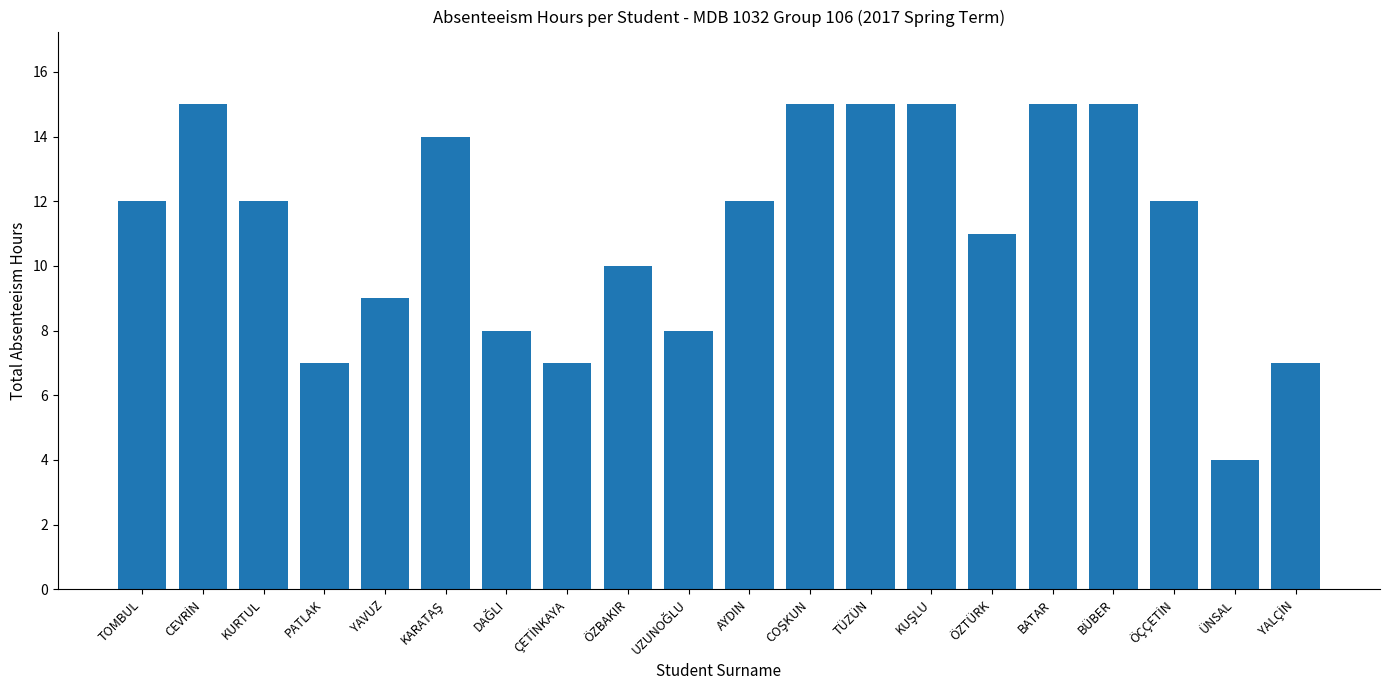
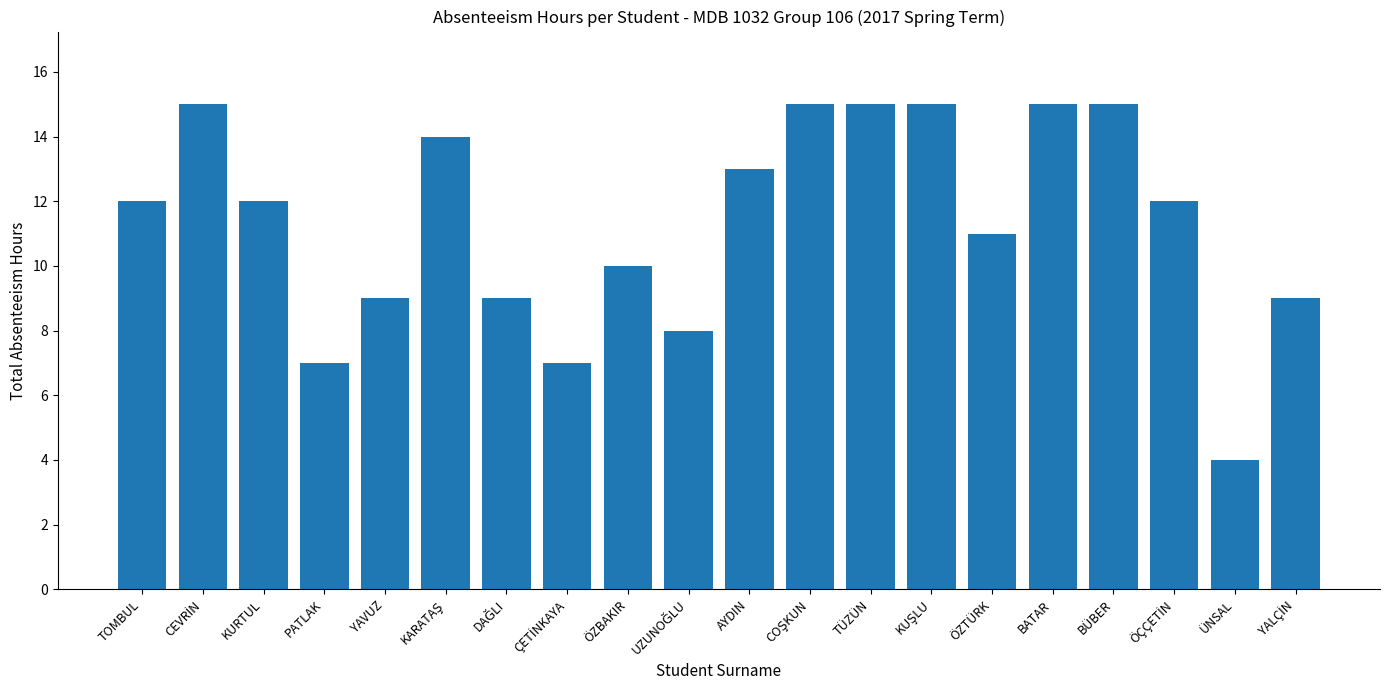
  {
    "TOMBUL": 12,
    "CEVRİN": 15,
    "KURTUL": 12,
    "PATLAK": 7,
    "YAVUZ": 9,
    "KARATAŞ": 14,
-   "DAĞLI": 8,
+   "DAĞLI": 9,
    "ÇETİNKAYA": 7,
    "ÖZBAKIR": 10,
    "UZUNOĞLU": 8,
-   "AYDIN": 12,
+   "AYDIN": 13,
    "COŞKUN": 15,
    "TÜZÜN": 15,
    "KUŞLU": 15,
    "ÖZTÜRK": 11,
    "BATAR": 15,
    "BÜBER": 15,
    "ÖÇÇETİN": 12,
    "ÜNSAL": 4,
-   "YALÇİN": 7
+   "YALÇİN": 9
  }
